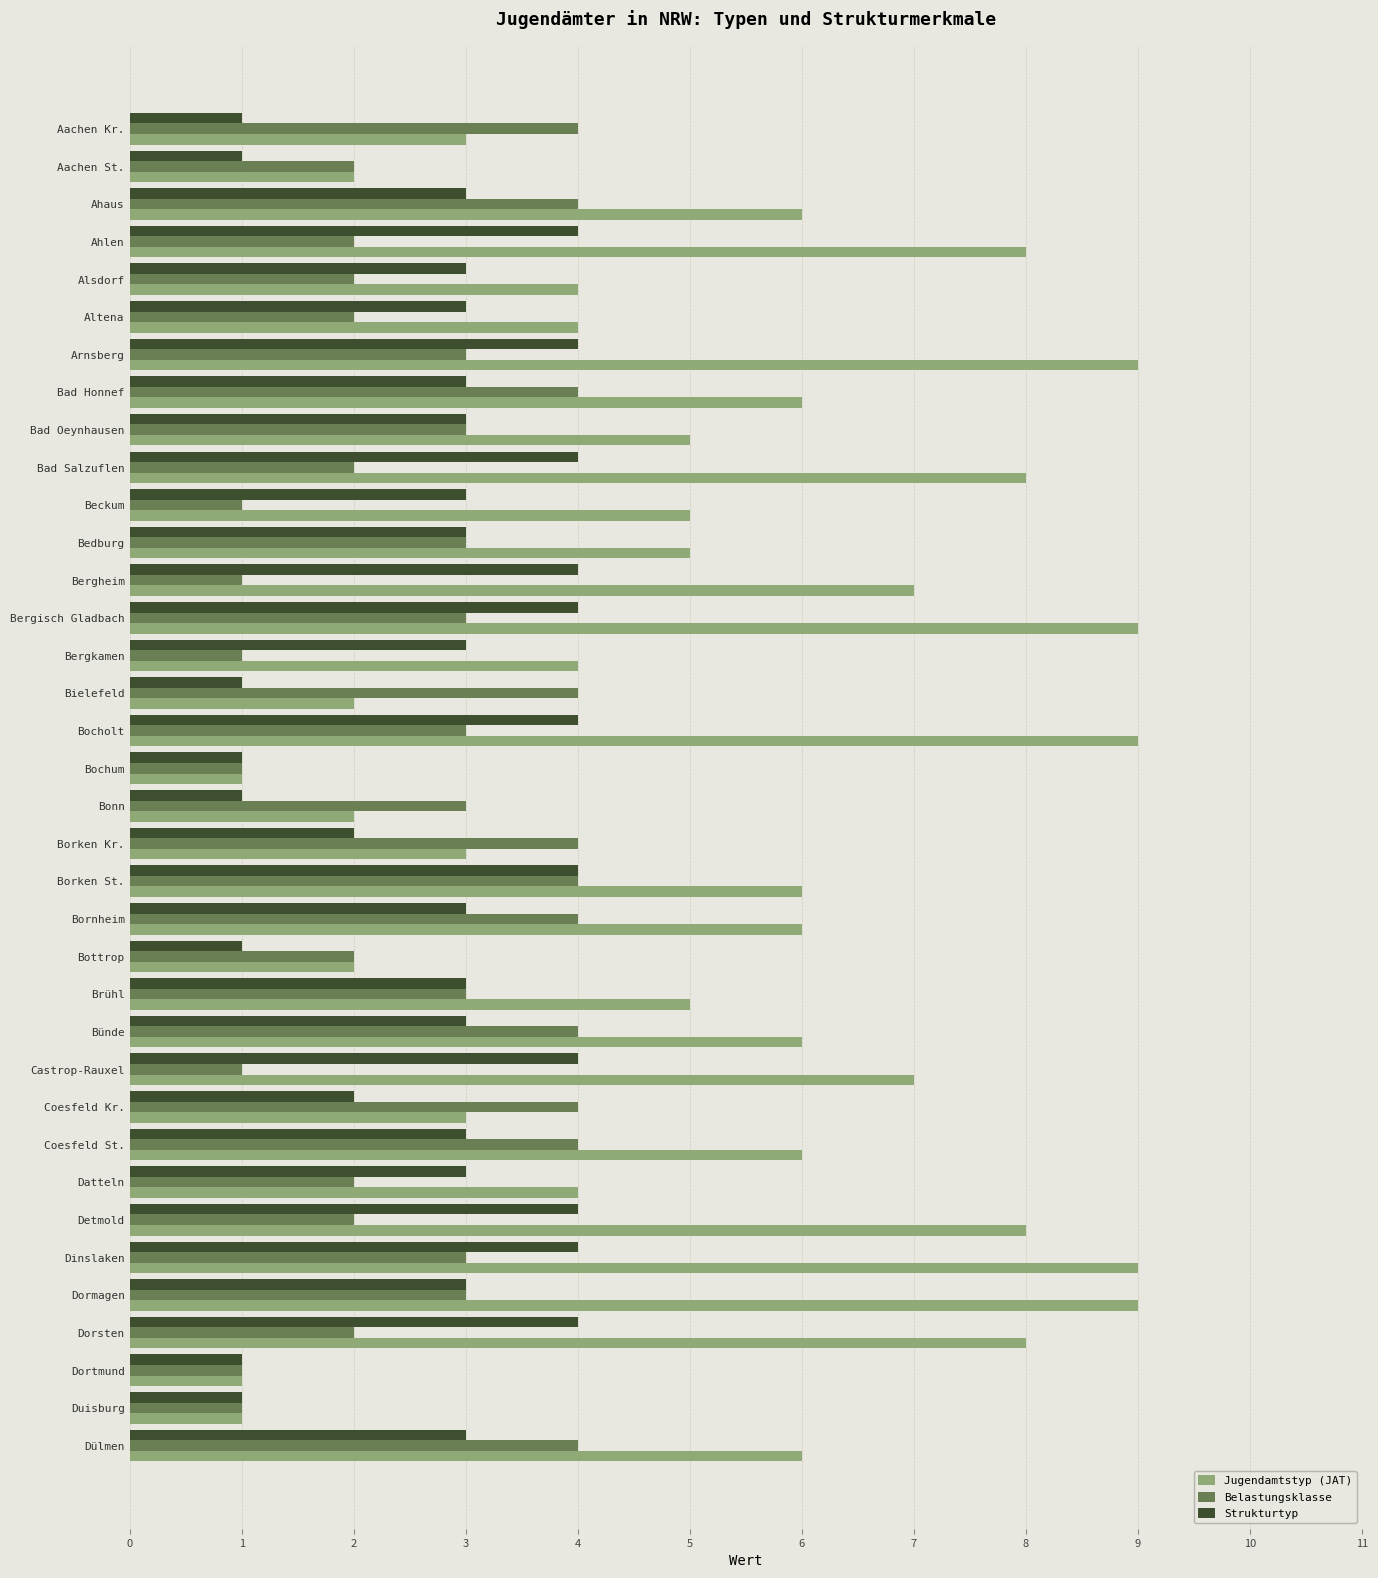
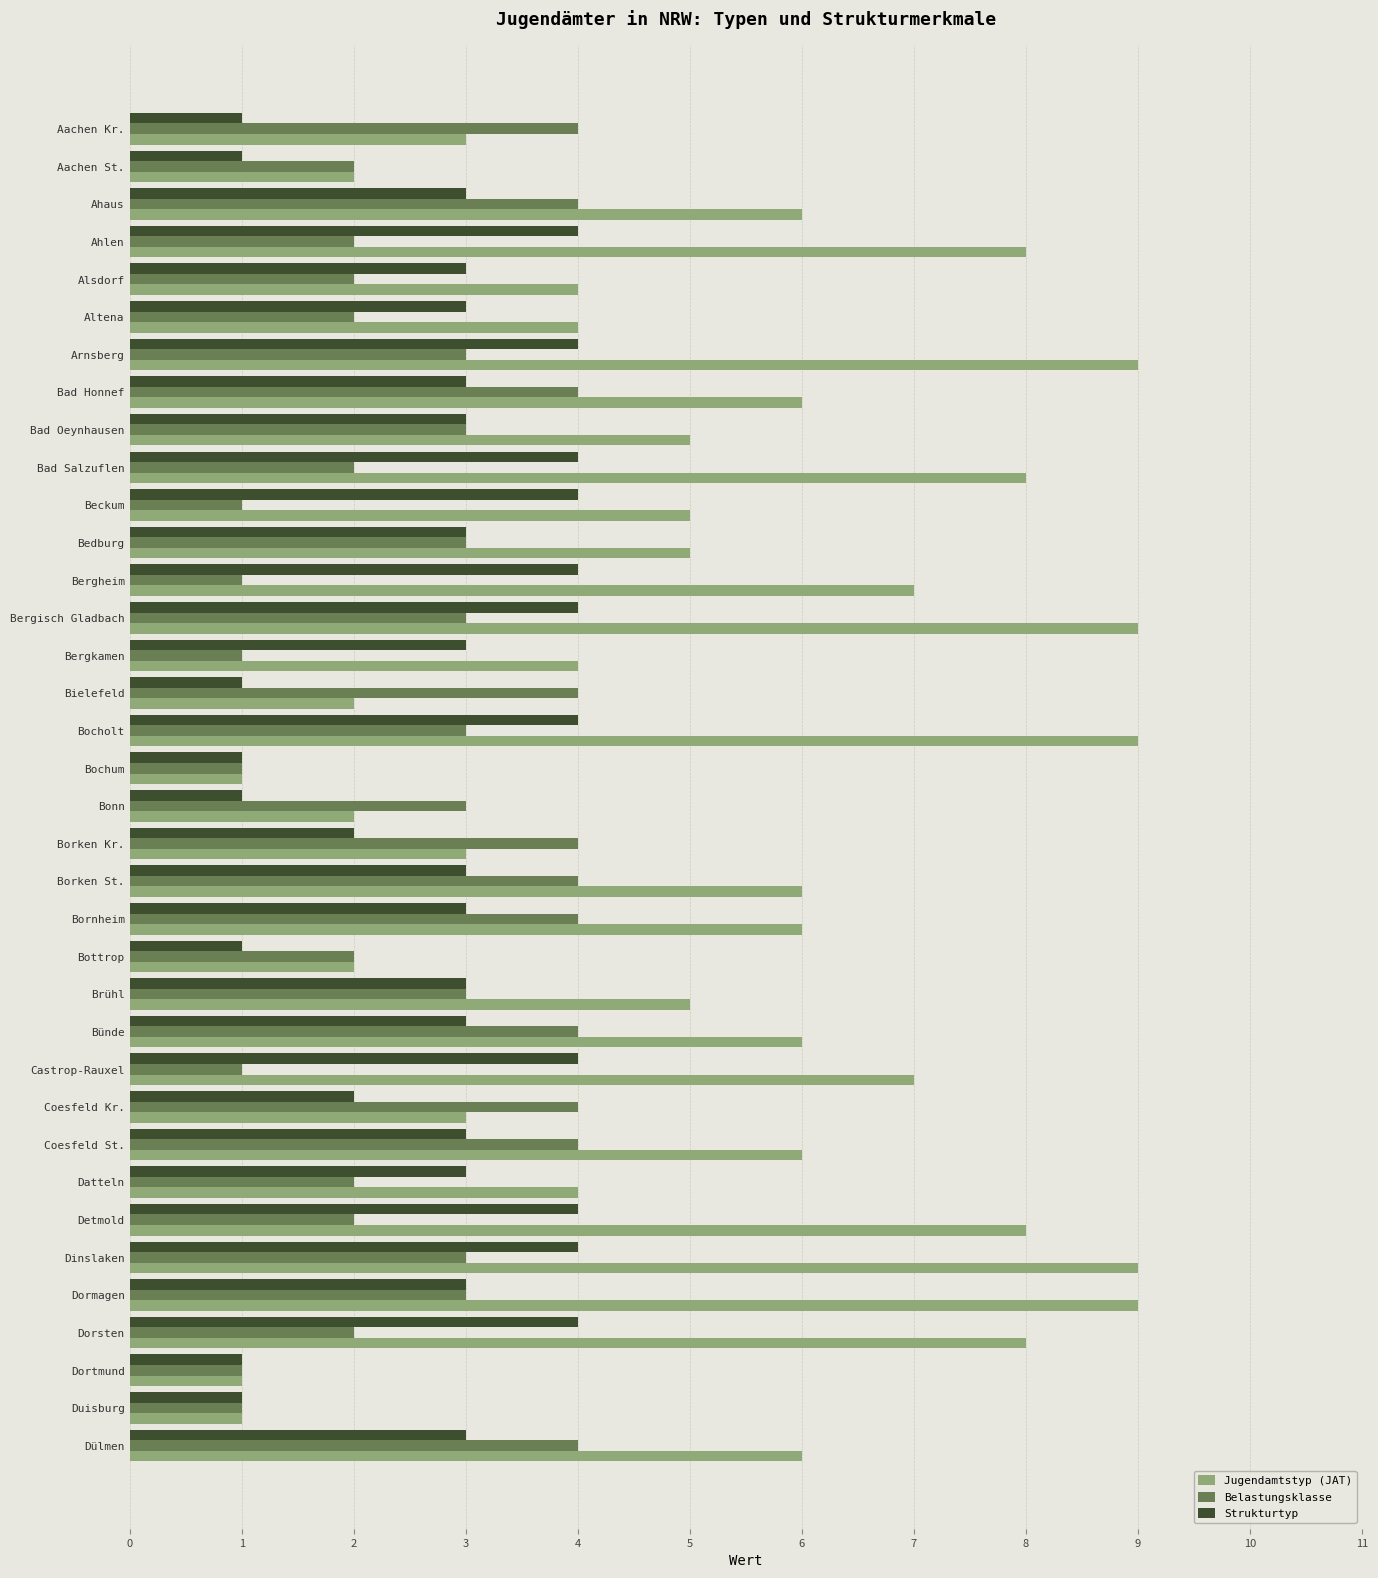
  {
    "Jugendamtstyp (JAT)": {
      "Aachen Kr.": 3,
      "Aachen St.": 2,
      "Ahaus": 6,
      "Ahlen": 8,
      "Alsdorf": 4,
      "Altena": 4,
      "Arnsberg": 9,
      "Bad Honnef": 6,
      "Bad Oeynhausen": 5,
      "Bad Salzuflen": 8,
      "Beckum": 5,
      "Bedburg": 5,
      "Bergheim": 7,
      "Bergisch Gladbach": 9,
      "Bergkamen": 4,
      "Bielefeld": 2,
      "Bocholt": 9,
      "Bochum": 1,
      "Bonn": 2,
      "Borken Kr.": 3,
      "Borken St.": 6,
      "Bornheim": 6,
      "Bottrop": 2,
      "Brühl": 5,
      "Bünde": 6,
      "Castrop-Rauxel": 7,
      "Coesfeld Kr.": 3,
      "Coesfeld St.": 6,
      "Datteln": 4,
      "Detmold": 8,
      "Dinslaken": 9,
      "Dormagen": 9,
      "Dorsten": 8,
      "Dortmund": 1,
      "Duisburg": 1,
      "Dülmen": 6
    },
    "Belastungsklasse": {
      "Aachen Kr.": 4,
      "Aachen St.": 2,
      "Ahaus": 4,
      "Ahlen": 2,
      "Alsdorf": 2,
      "Altena": 2,
      "Arnsberg": 3,
      "Bad Honnef": 4,
      "Bad Oeynhausen": 3,
      "Bad Salzuflen": 2,
      "Beckum": 1,
      "Bedburg": 3,
      "Bergheim": 1,
      "Bergisch Gladbach": 3,
      "Bergkamen": 1,
      "Bielefeld": 4,
      "Bocholt": 3,
      "Bochum": 1,
      "Bonn": 3,
      "Borken Kr.": 4,
      "Borken St.": 4,
      "Bornheim": 4,
      "Bottrop": 2,
      "Brühl": 3,
      "Bünde": 4,
      "Castrop-Rauxel": 1,
      "Coesfeld Kr.": 4,
      "Coesfeld St.": 4,
      "Datteln": 2,
      "Detmold": 2,
      "Dinslaken": 3,
      "Dormagen": 3,
      "Dorsten": 2,
      "Dortmund": 1,
      "Duisburg": 1,
      "Dülmen": 4
    },
    "Strukturtyp": {
      "Aachen Kr.": 1,
      "Aachen St.": 1,
      "Ahaus": 3,
      "Ahlen": 4,
      "Alsdorf": 3,
      "Altena": 3,
      "Arnsberg": 4,
      "Bad Honnef": 3,
      "Bad Oeynhausen": 3,
      "Bad Salzuflen": 4,
-     "Beckum": 3,
+     "Beckum": 4,
      "Bedburg": 3,
      "Bergheim": 4,
      "Bergisch Gladbach": 4,
      "Bergkamen": 3,
      "Bielefeld": 1,
      "Bocholt": 4,
      "Bochum": 1,
      "Bonn": 1,
      "Borken Kr.": 2,
-     "Borken St.": 4,
+     "Borken St.": 3,
      "Bornheim": 3,
      "Bottrop": 1,
      "Brühl": 3,
      "Bünde": 3,
      "Castrop-Rauxel": 4,
      "Coesfeld Kr.": 2,
      "Coesfeld St.": 3,
      "Datteln": 3,
      "Detmold": 4,
      "Dinslaken": 4,
      "Dormagen": 3,
      "Dorsten": 4,
      "Dortmund": 1,
      "Duisburg": 1,
      "Dülmen": 3
    }
  }
